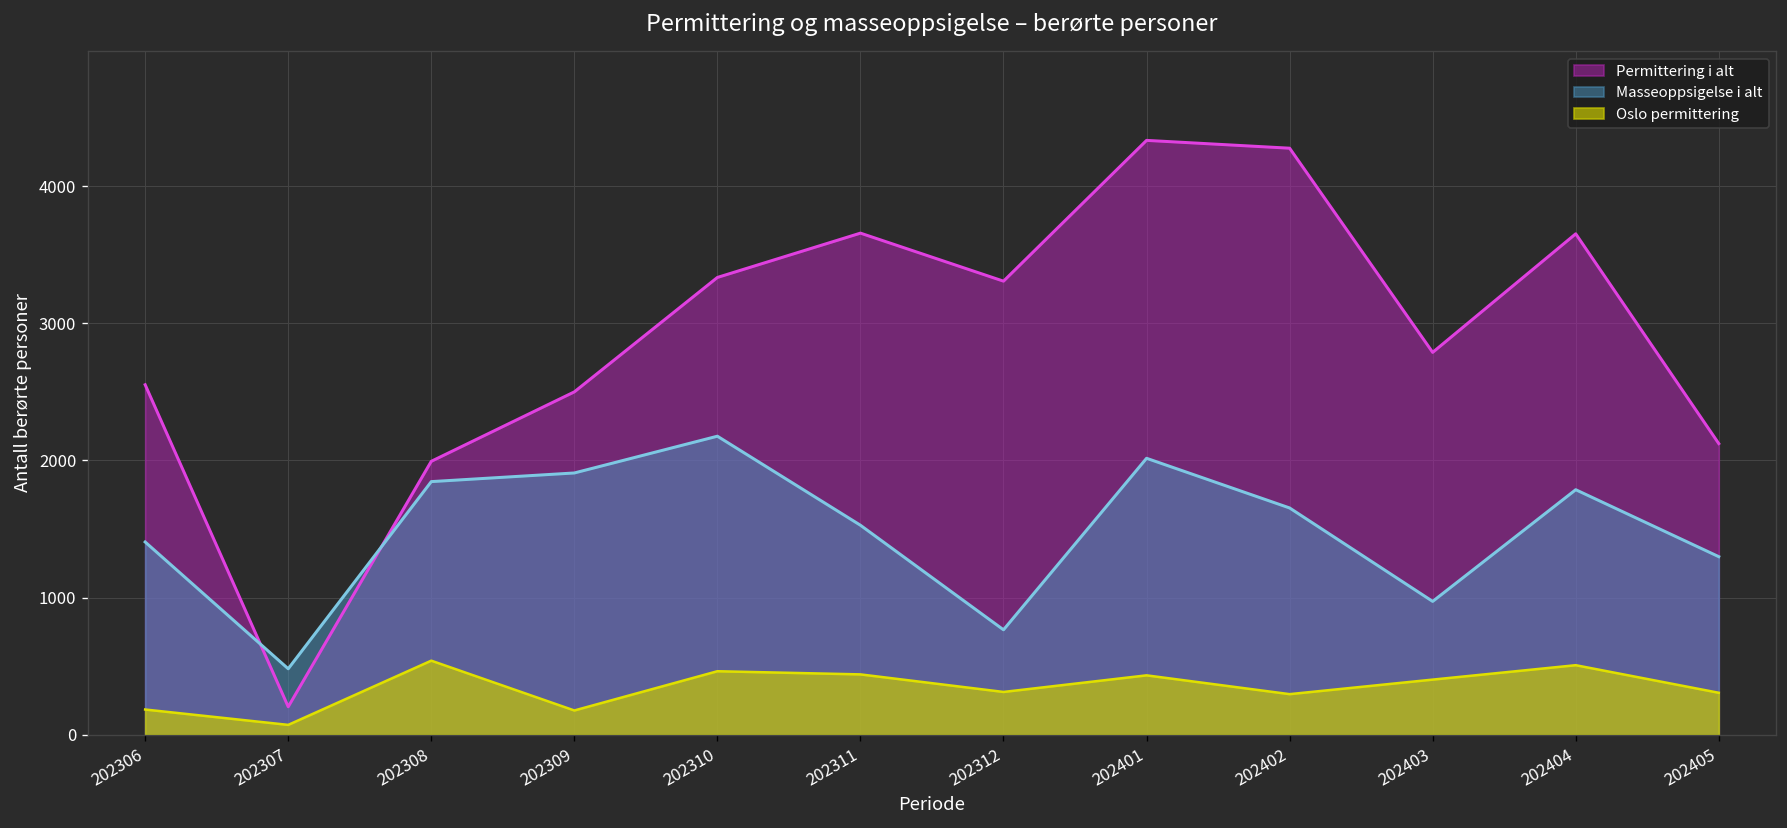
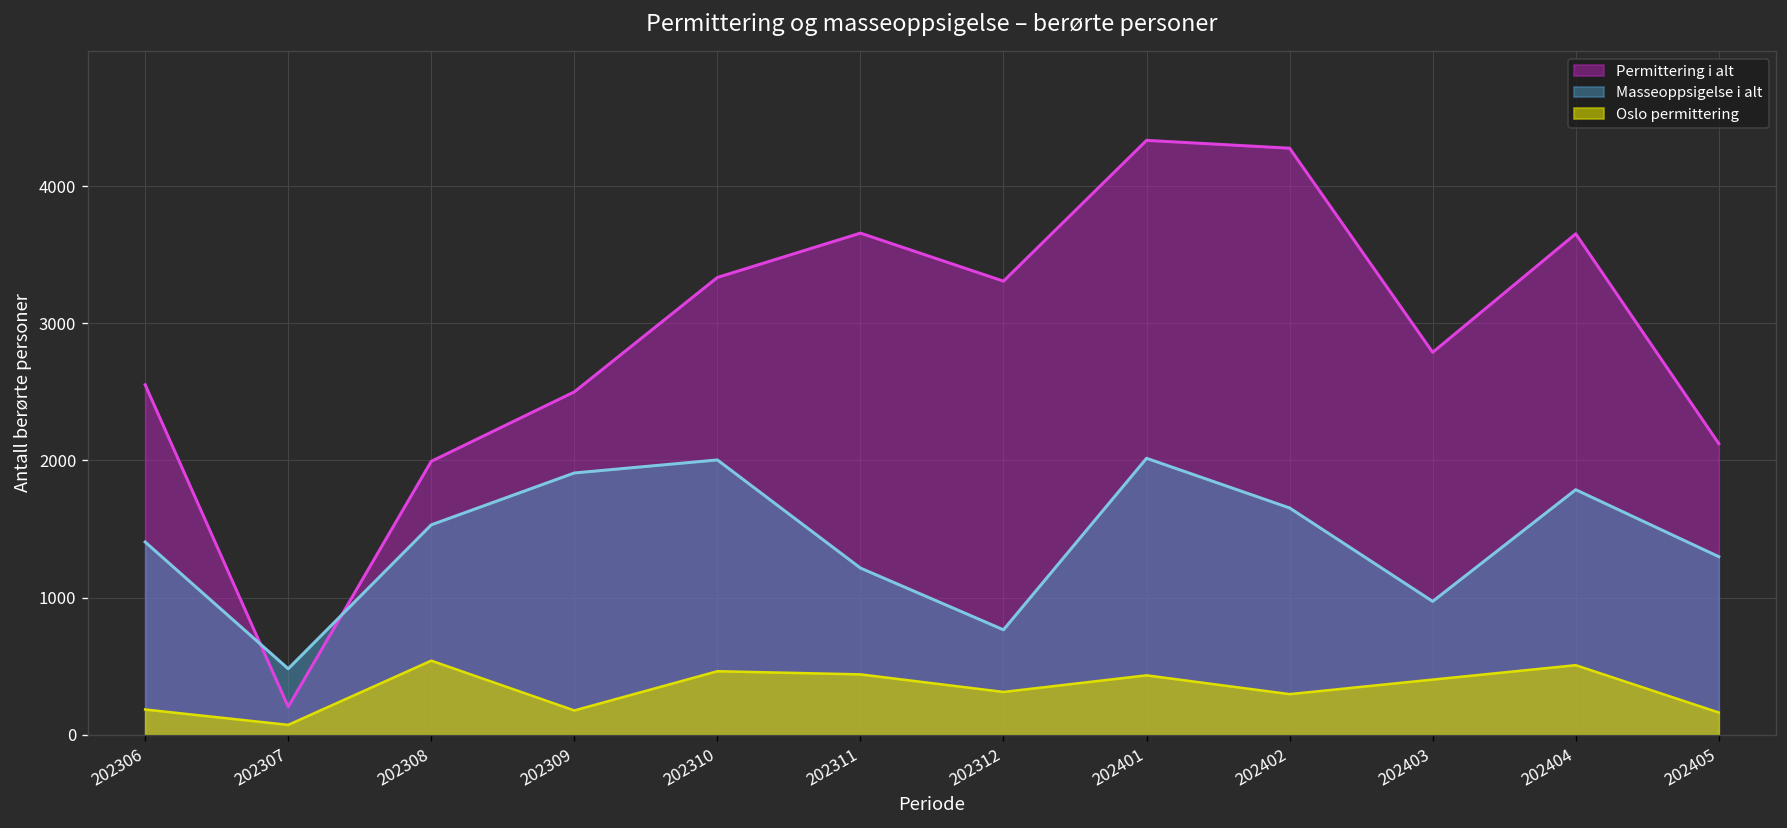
  {
    "Permittering i alt": {
      "202306": 2550,
      "202307": 210,
      "202308": 1990,
      "202309": 2500,
      "202310": 3330,
      "202311": 3660,
      "202312": 3310,
      "202401": 4330,
      "202402": 4280,
      "202403": 2790,
      "202404": 3650,
      "202405": 2120
    },
    "Masseoppsigelse i alt": {
      "202306": 1410,
      "202307": 480,
-     "202308": 1850,
+     "202308": 1530,
      "202309": 1910,
-     "202310": 2180,
-     "202311": 1530,
+     "202310": 2000,
+     "202311": 1220,
      "202312": 770,
      "202401": 2020,
      "202402": 1650,
      "202403": 970,
      "202404": 1790,
      "202405": 1300
    },
    "Oslo permittering": {
      "202306": 190,
      "202307": 70,
      "202308": 540,
      "202309": 180,
      "202310": 460,
      "202311": 440,
      "202312": 310,
      "202401": 430,
      "202402": 300,
      "202403": 400,
      "202404": 510,
-     "202405": 310
+     "202405": 160
    }
  }
